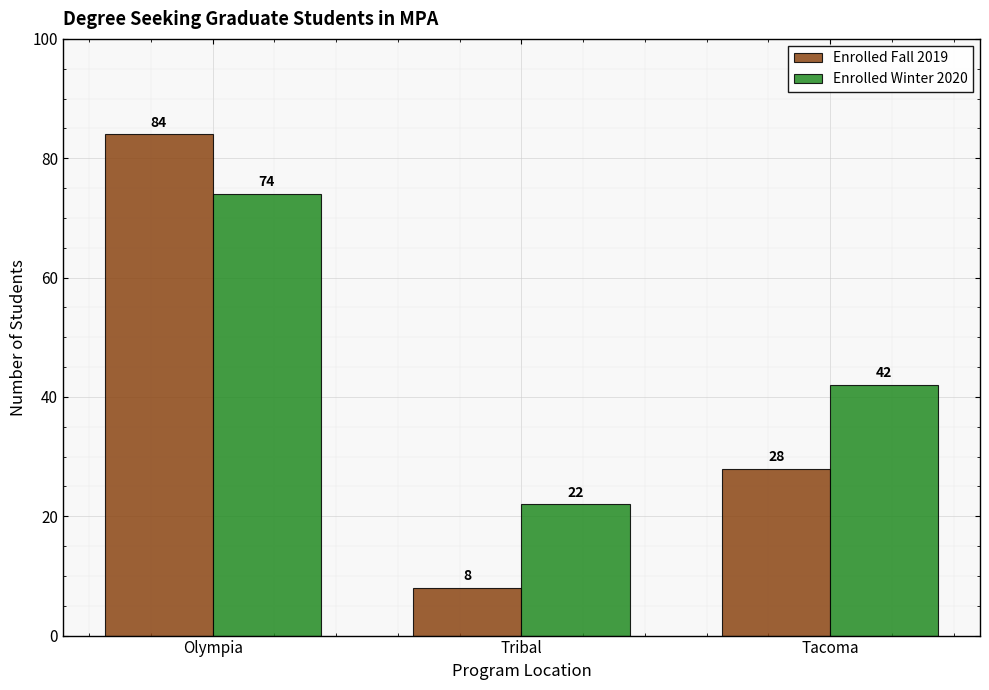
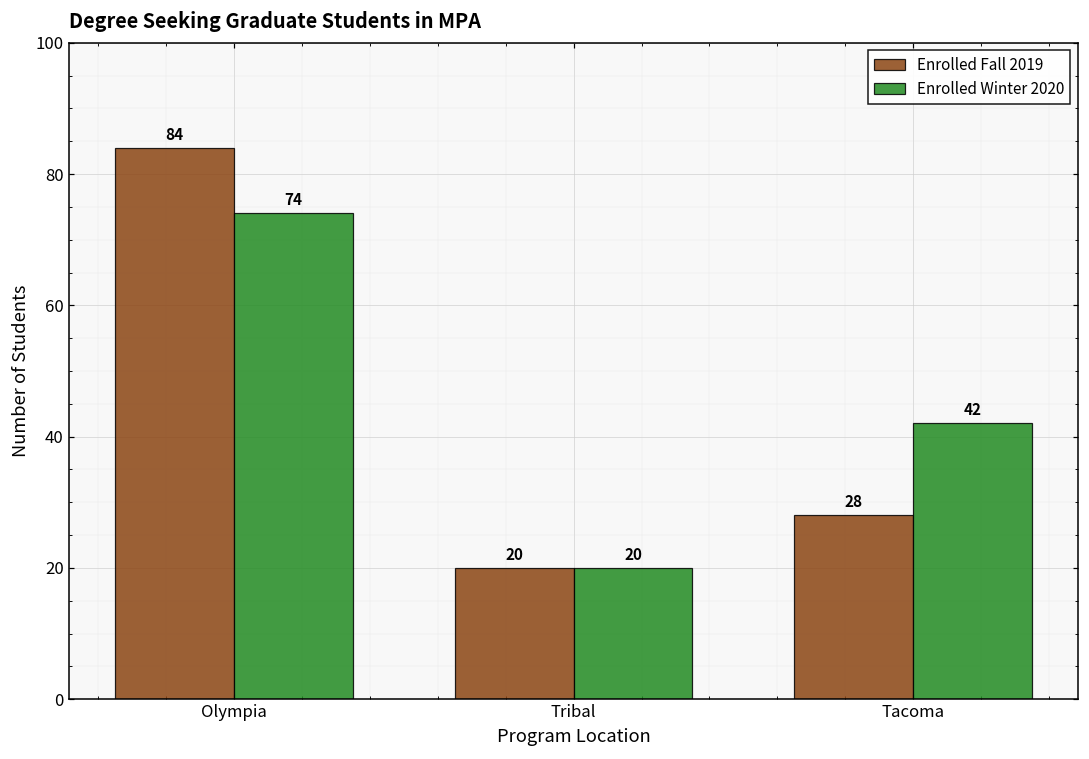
  {
    "Enrolled Fall 2019": {
      "Olympia": 84,
-     "Tribal": 8,
+     "Tribal": 20,
      "Tacoma": 28
    },
    "Enrolled Winter 2020": {
      "Olympia": 74,
-     "Tribal": 22,
+     "Tribal": 20,
      "Tacoma": 42
    }
  }
